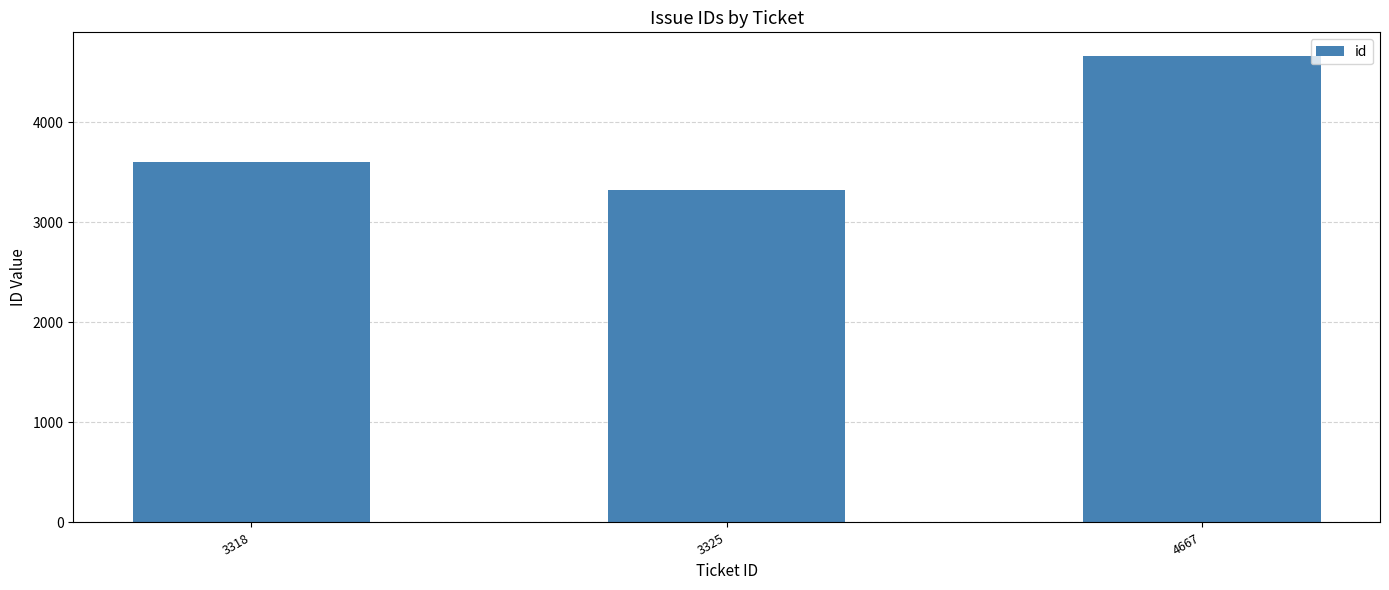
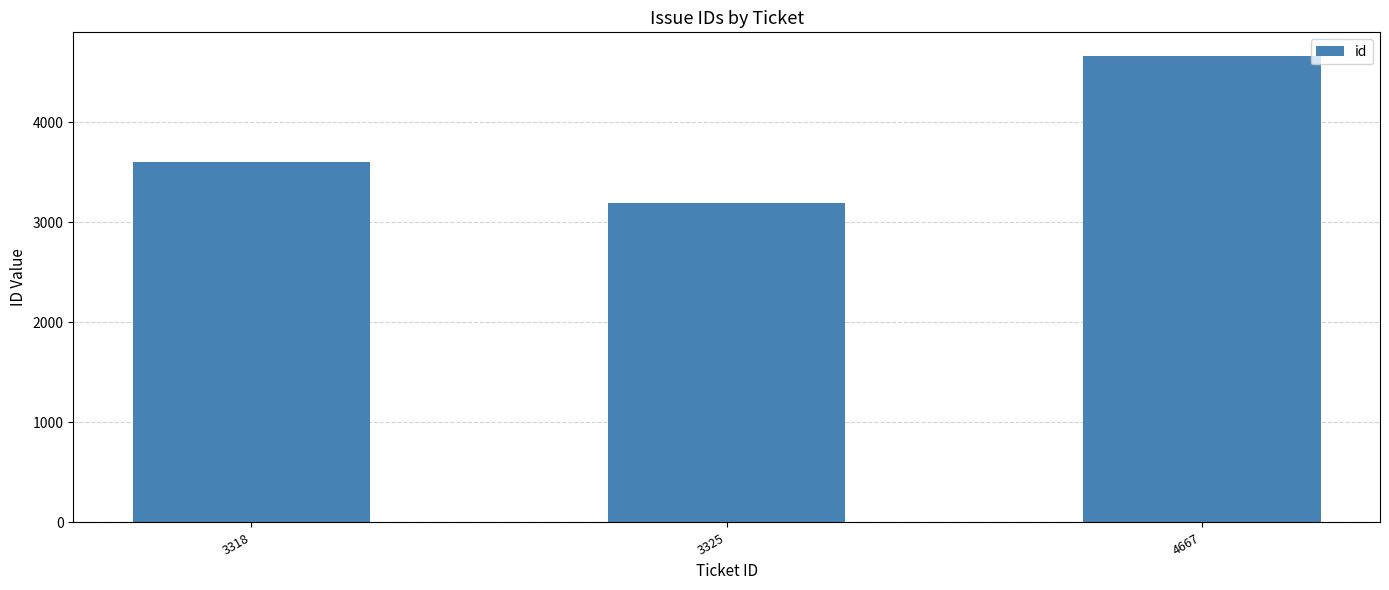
  {
    "3318": 3600,
-   "3325": 3330,
+   "3325": 3190,
    "4667": 4670
  }
